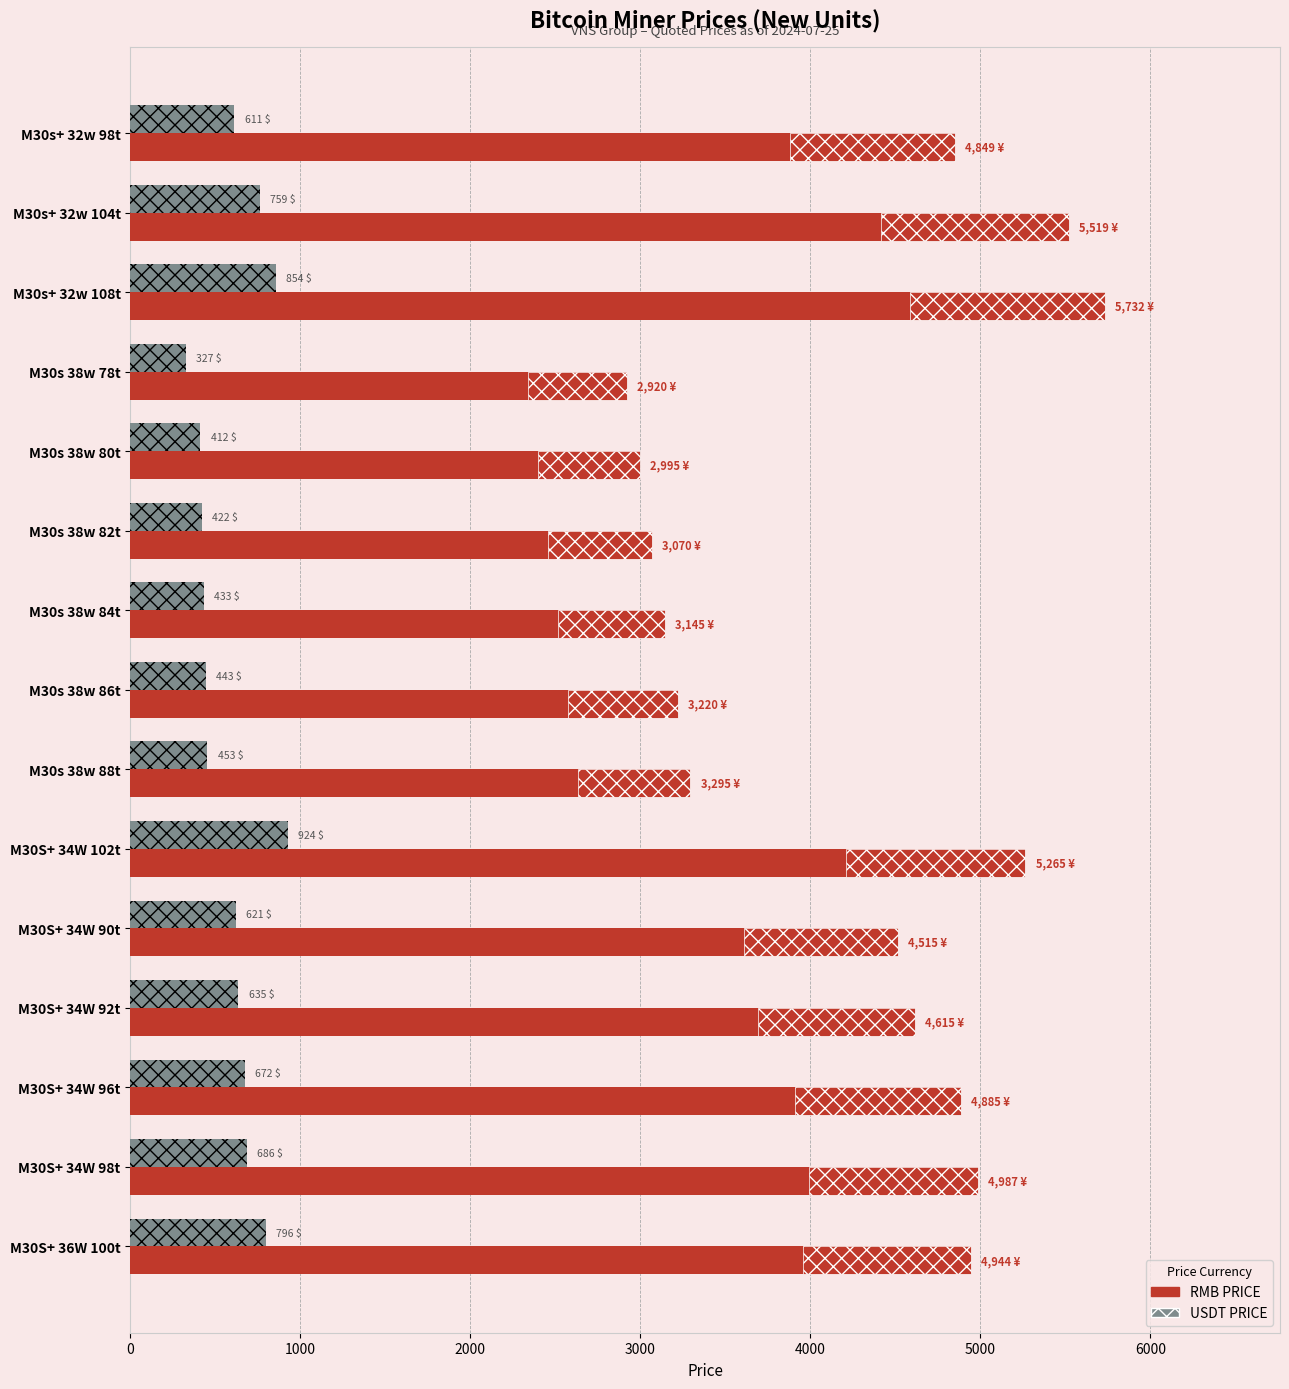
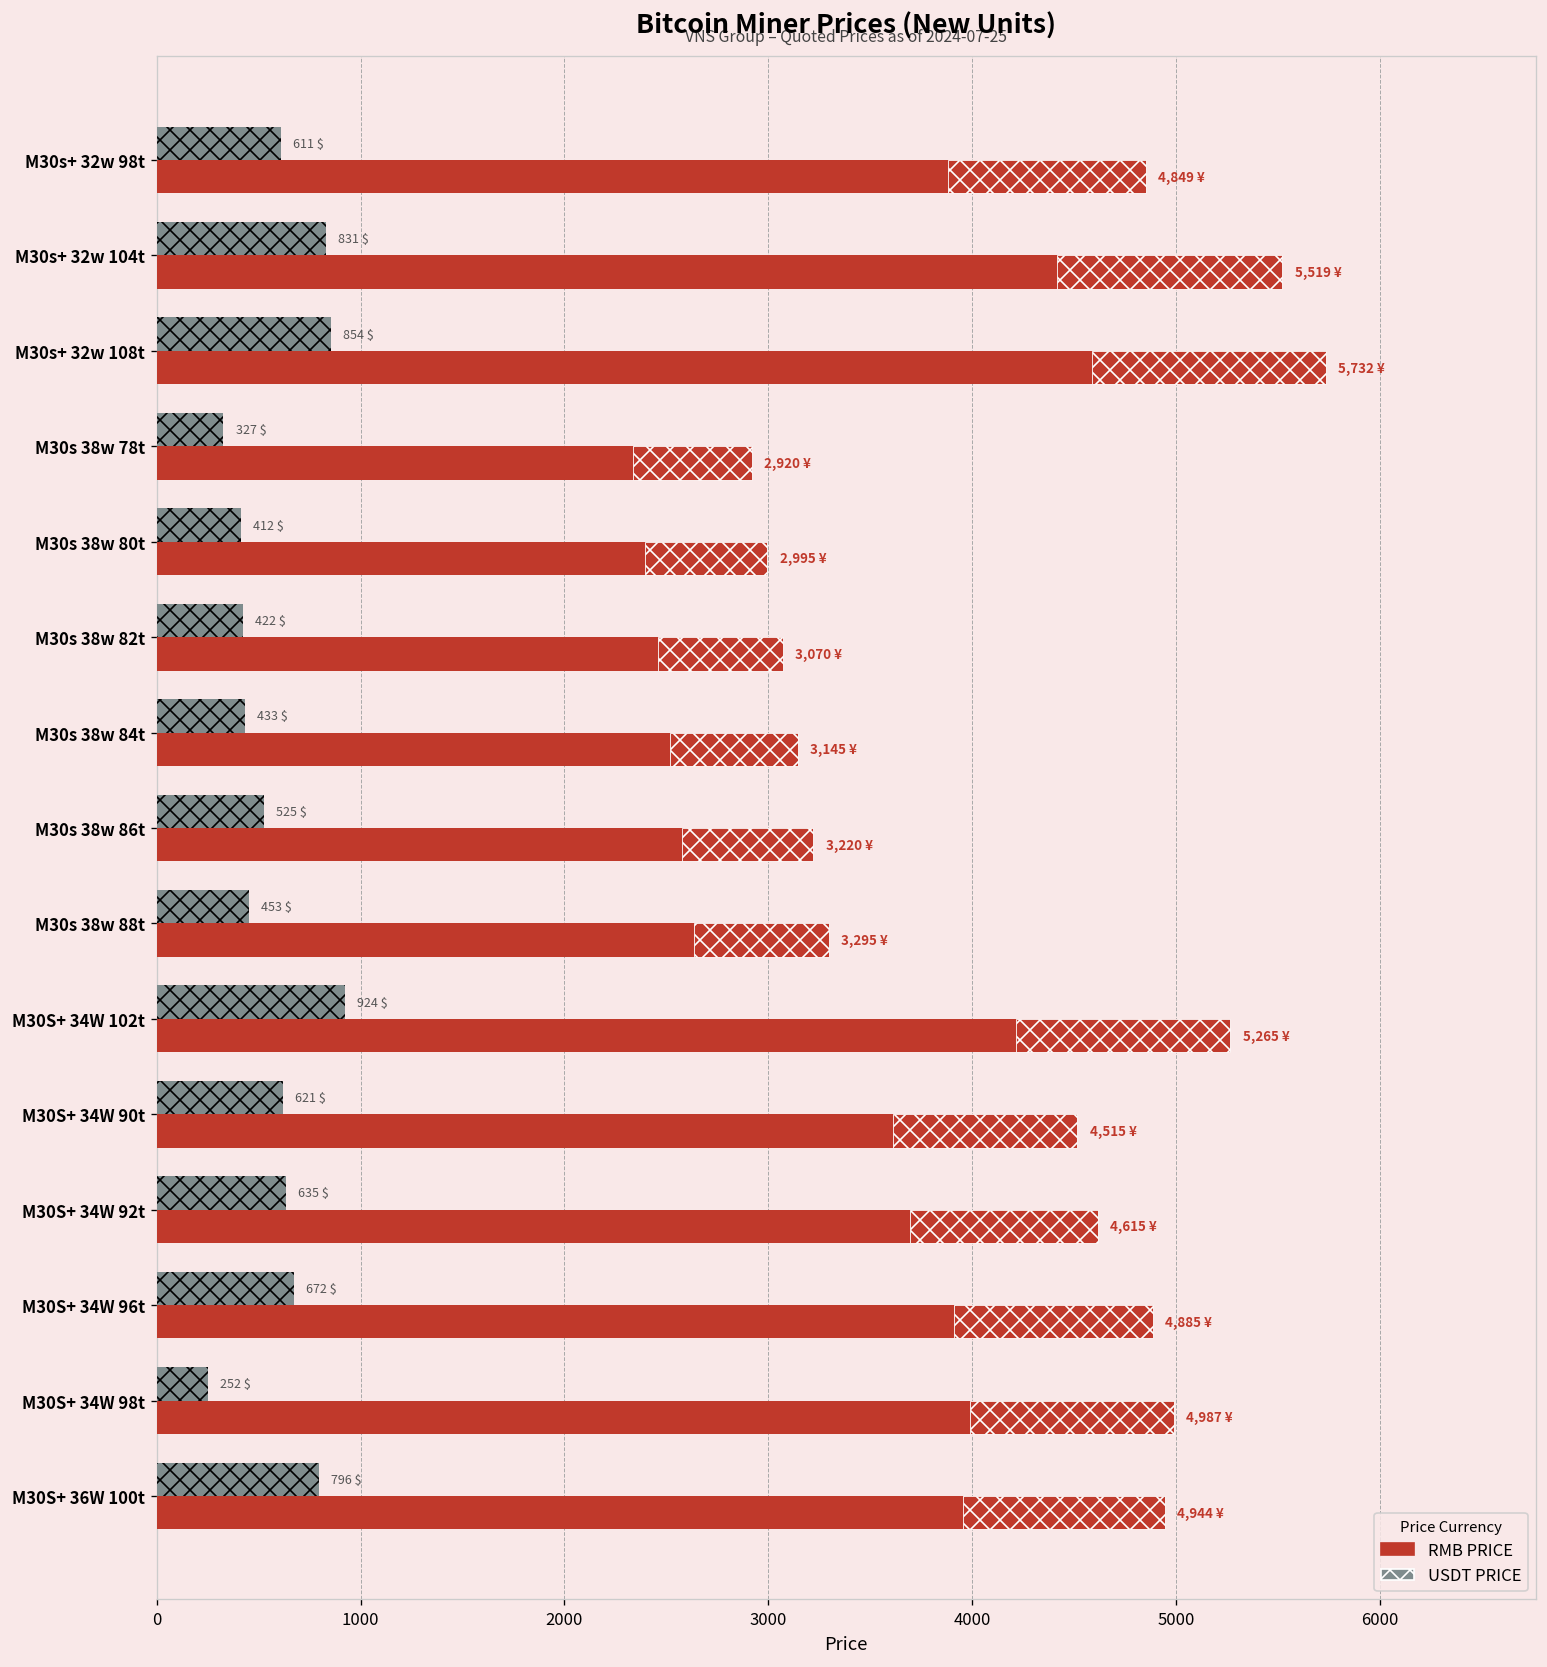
  {
    "USDT PRICE": {
      "M30s+ 32w 98t": 611,
-     "M30s+ 32w 104t": 759,
+     "M30s+ 32w 104t": 831,
      "M30s+ 32w 108t": 854,
      "M30s 38w 78t": 327,
      "M30s 38w 80t": 412,
      "M30s 38w 82t": 422,
      "M30s 38w 84t": 433,
-     "M30s 38w 86t": 443,
+     "M30s 38w 86t": 525,
      "M30s 38w 88t": 453,
      "M30S+ 34W 102t": 924,
      "M30S+ 34W 90t": 621,
      "M30S+ 34W 92t": 635,
      "M30S+ 34W 96t": 672,
-     "M30S+ 34W 98t": 686,
+     "M30S+ 34W 98t": 252,
      "M30S+ 36W 100t": 796
    }
  }
